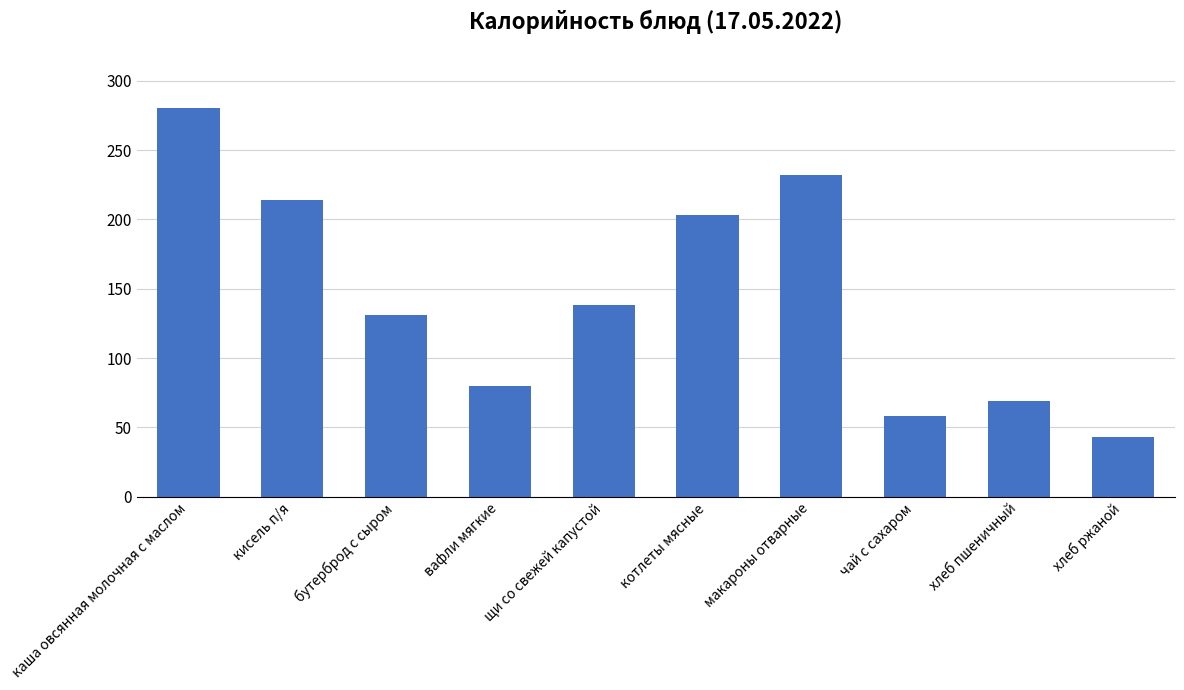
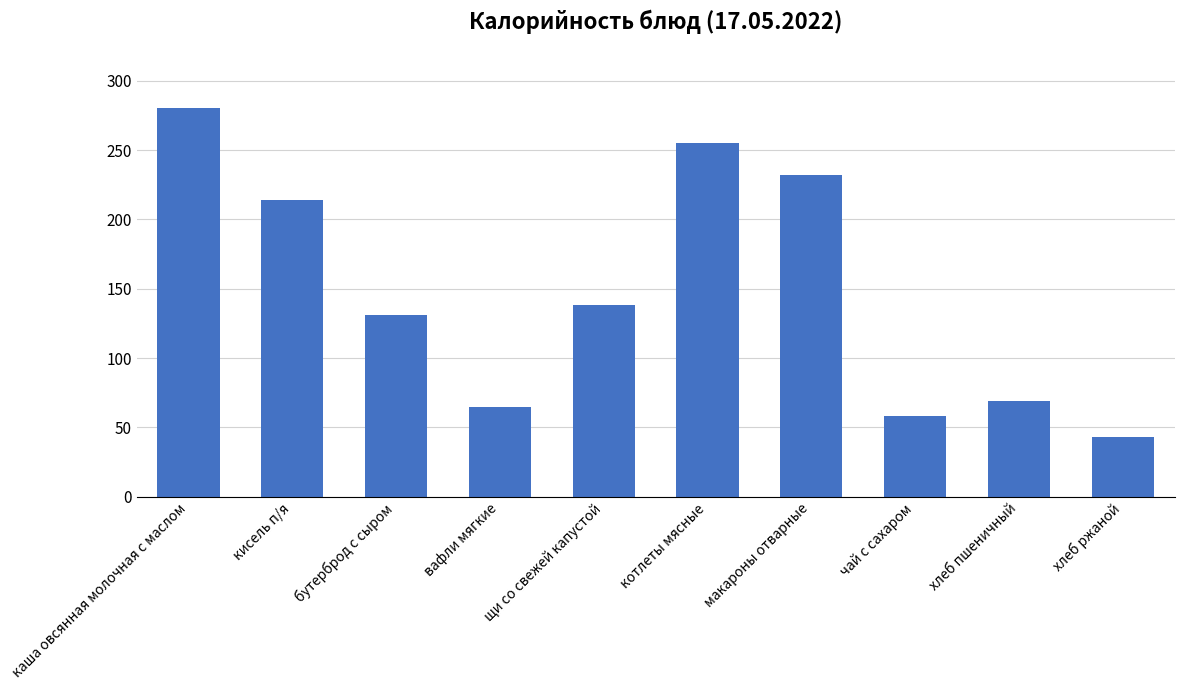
  {
    "каша овсянная молочная с маслом": 280,
    "кисель п/я": 214,
    "бутерброд с сыром": 131,
-   "вафли мягкие": 80,
+   "вафли мягкие": 65,
    "щи со свежей капустой": 138,
-   "котлеты мясные": 203,
+   "котлеты мясные": 255,
    "макароны отварные": 232,
    "чай с сахаром": 58,
    "хлеб пшеничный": 69,
    "хлеб ржаной": 43
  }
